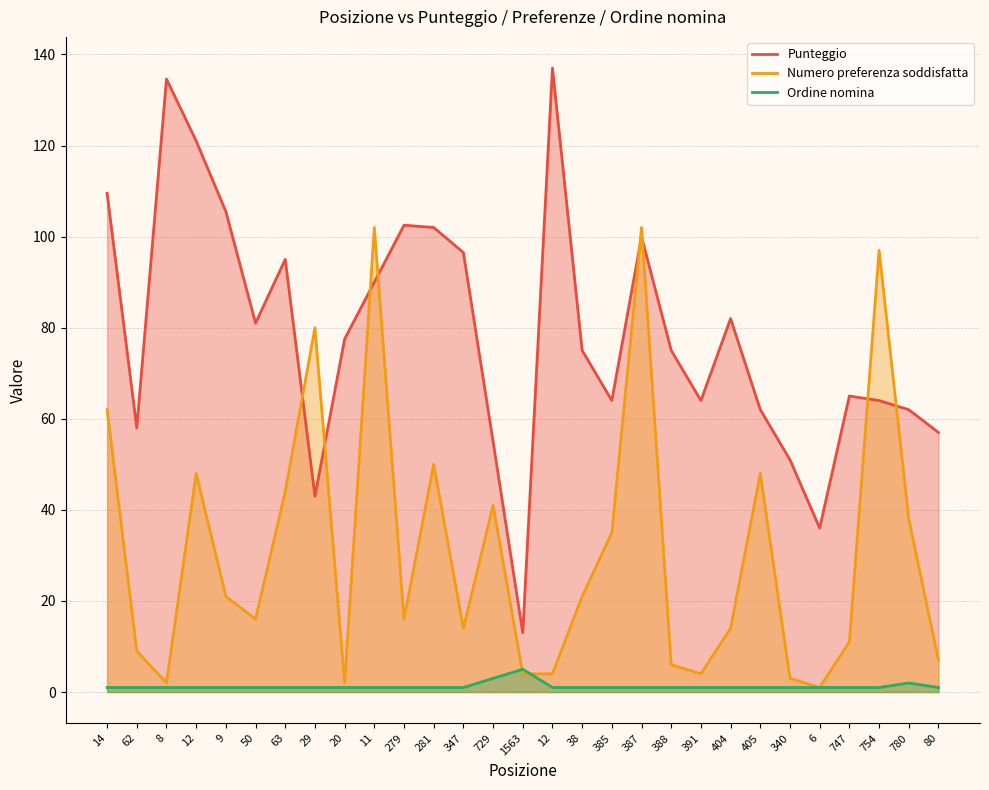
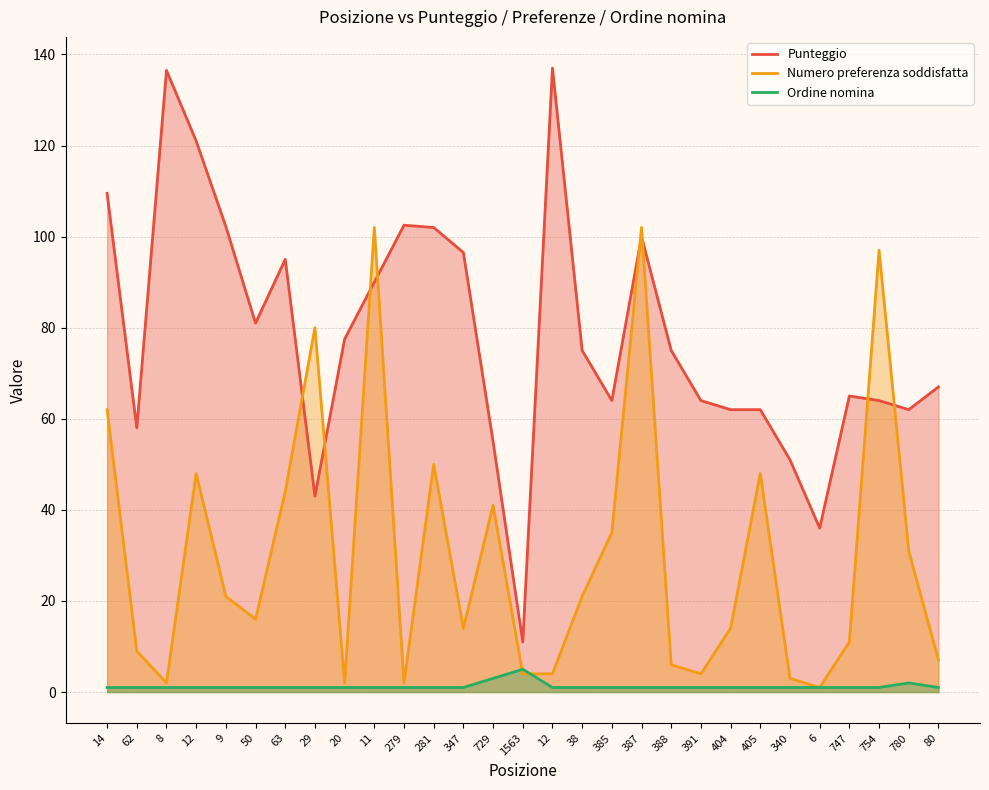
  {
    "Punteggio": {
      "14": 110,
      "62": 58,
-     "8": 135,
-     "9": 106,
+     "8": 137,
+     "9": 102,
      "50": 81,
      "63": 95,
      "29": 43,
      "20": 78,
      "11": 90,
      "279": 103,
      "281": 102,
      "347": 97,
      "729": 55,
-     "1563": 13,
+     "1563": 11,
      "38": 75,
      "385": 64,
      "387": 100,
      "388": 75,
      "391": 64,
-     "404": 82,
+     "404": 62,
      "405": 62,
      "340": 51,
      "6": 36,
      "747": 65,
      "754": 64,
      "780": 62,
-     "80": 57
+     "80": 67
    },
    "Numero preferenza soddisfatta": {
      "14": 62,
      "62": 9,
      "8": 2,
      "9": 21,
      "50": 16,
      "63": 44,
      "29": 80,
      "20": 2,
      "11": 102,
-     "279": 16,
+     "279": 2,
      "281": 50,
      "347": 14,
      "729": 41,
      "1563": 4,
      "38": 21,
      "385": 35,
      "387": 102,
      "388": 6,
      "391": 4,
      "404": 14,
      "405": 48,
      "340": 3,
      "747": 11,
      "754": 97,
-     "780": 38,
+     "780": 31,
      "80": 7
    },
    "Ordine nomina": {
      "14": 1,
      "62": 1,
      "8": 1,
      "9": 1,
      "50": 1,
      "63": 1,
      "29": 1,
      "20": 1,
      "11": 1,
      "279": 1,
      "281": 1,
      "347": 1,
      "729": 3,
      "1563": 5,
      "38": 1,
      "385": 1,
      "387": 1,
      "388": 1,
      "391": 1,
      "404": 1,
      "405": 1,
      "340": 1,
      "747": 1,
      "754": 1,
      "780": 2,
      "80": 1
    }
  }
